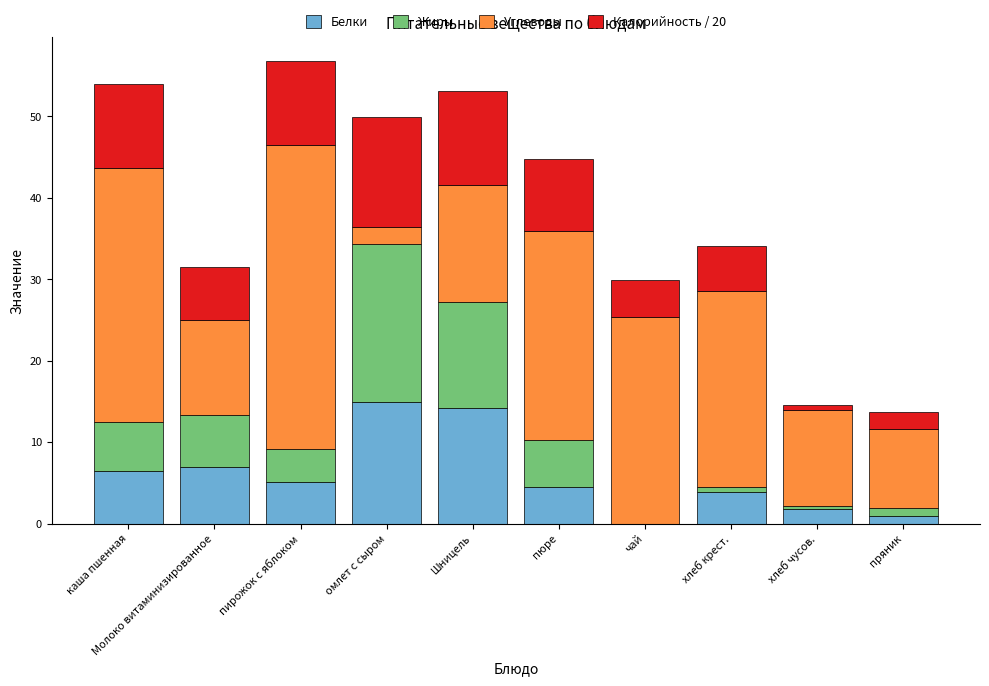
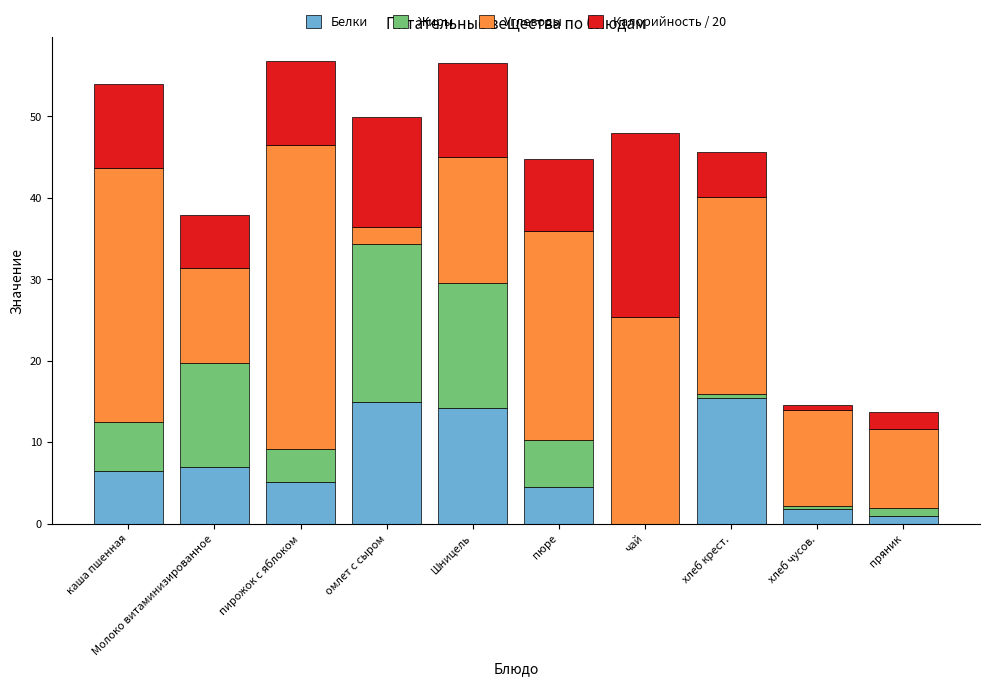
  {
    "Белки": {
      "каша пшенная": 7,
      "Молоко витаминизированное": 7,
      "пирожок с яблоком": 5,
      "омлет с сыром": 15,
      "Шницель": 14,
      "пюре": 5,
      "чай": 0,
-     "хлеб крест.": 4,
+     "хлеб крест.": 15,
      "хлеб чусов.": 2,
      "пряник": 1
    },
    "Жиры": {
      "каша пшенная": 6,
-     "Молоко витаминизированное": 6,
+     "Молоко витаминизированное": 13,
      "пирожок с яблоком": 4,
      "омлет с сыром": 19,
-     "Шницель": 13,
+     "Шницель": 15,
      "пюре": 6,
      "чай": 0,
      "хлеб крест.": 1,
      "хлеб чусов.": 0,
      "пряник": 1
    },
    "Углеводы": {
      "каша пшенная": 31,
      "Молоко витаминизированное": 12,
      "пирожок с яблоком": 37,
      "омлет с сыром": 2,
-     "Шницель": 14,
+     "Шницель": 15,
      "пюре": 26,
      "чай": 25,
      "хлеб крест.": 24,
      "хлеб чусов.": 12,
      "пряник": 10
    },
    "Калорийность / 20": {
      "каша пшенная": 10,
      "Молоко витаминизированное": 7,
      "пирожок с яблоком": 10,
      "омлет с сыром": 14,
      "Шницель": 12,
      "пюре": 9,
-     "чай": 5,
+     "чай": 23,
      "хлеб крест.": 6,
      "хлеб чусов.": 1,
      "пряник": 2
    }
  }
